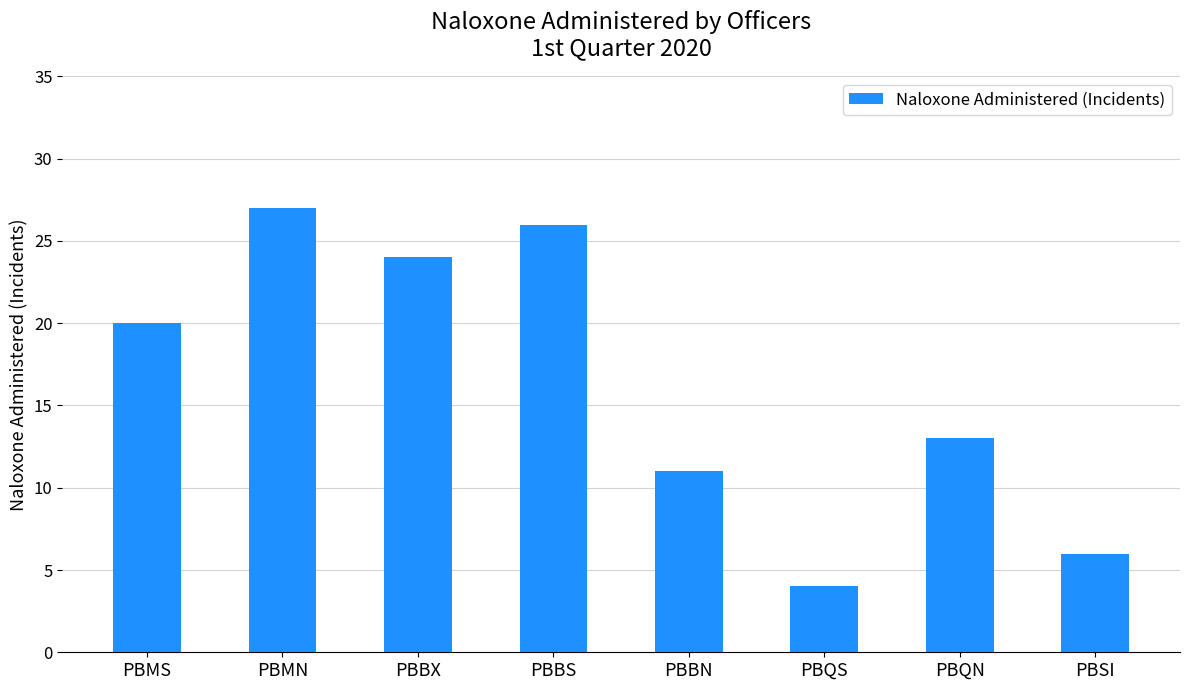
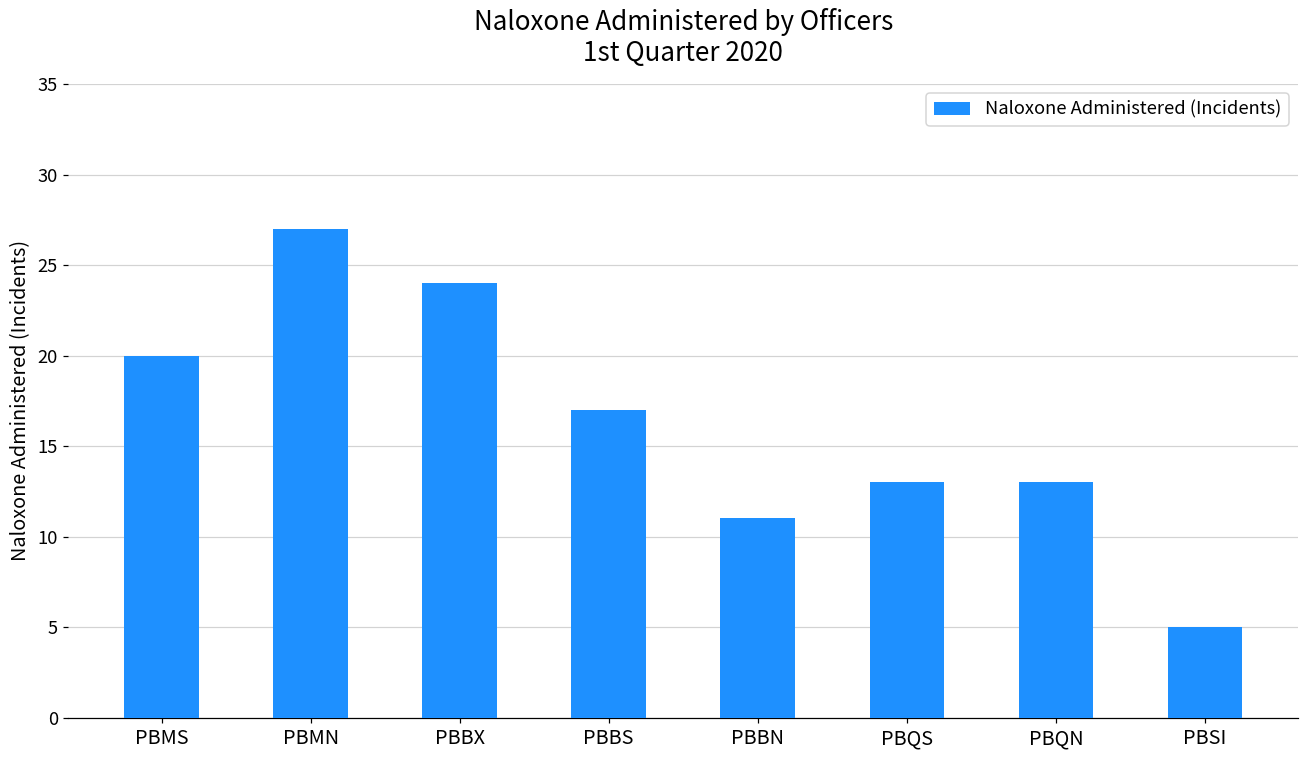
  {
    "PBMS": 20,
    "PBMN": 27,
    "PBBX": 24,
-   "PBBS": 26,
+   "PBBS": 17,
    "PBBN": 11,
-   "PBQS": 4,
+   "PBQS": 13,
    "PBQN": 13,
-   "PBSI": 6
+   "PBSI": 5
  }
